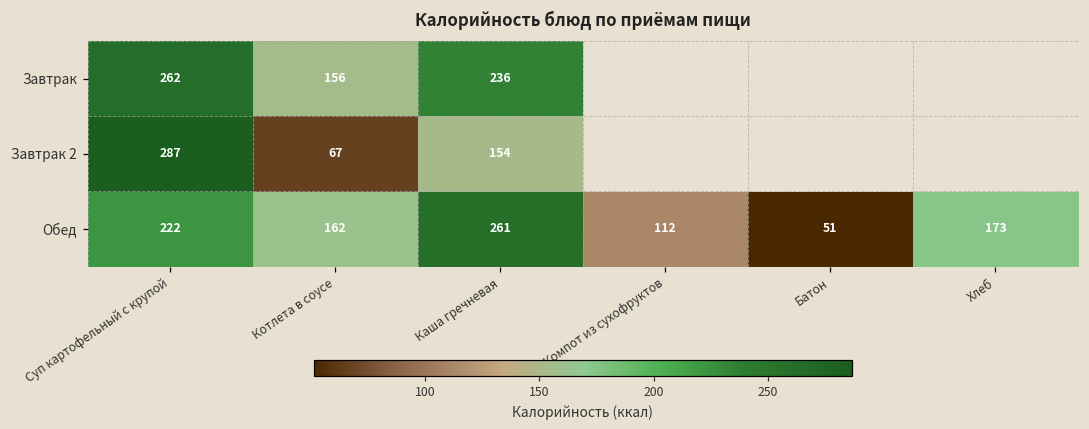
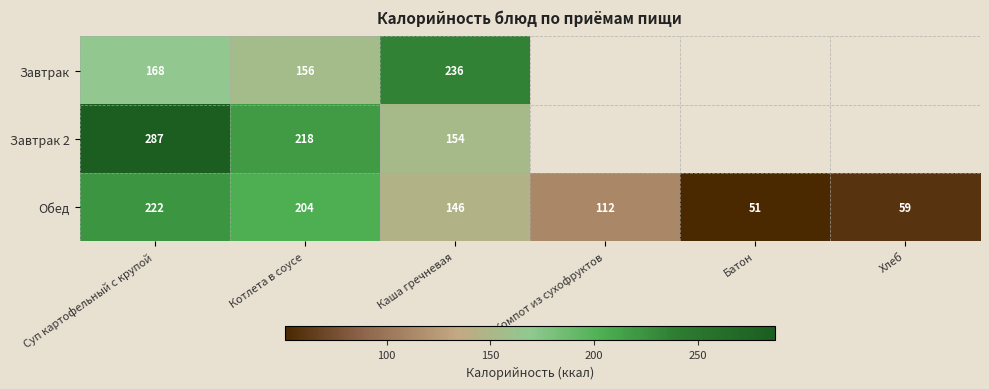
  {
    "Завтрак": {
-     "Суп картофельный с крупой": 262,
+     "Суп картофельный с крупой": 168,
      "Котлета в соусе": 156,
      "Каша гречневая": 236
    },
    "Завтрак 2": {
      "Суп картофельный с крупой": 287,
-     "Котлета в соусе": 67,
+     "Котлета в соусе": 218,
      "Каша гречневая": 154
    },
    "Обед": {
      "Суп картофельный с крупой": 222,
-     "Котлета в соусе": 162,
-     "Каша гречневая": 261,
+     "Котлета в соусе": 204,
+     "Каша гречневая": 146,
      "Компот из сухофруктов": 112,
      "Батон": 51,
-     "Хлеб": 173
+     "Хлеб": 59
    }
  }
